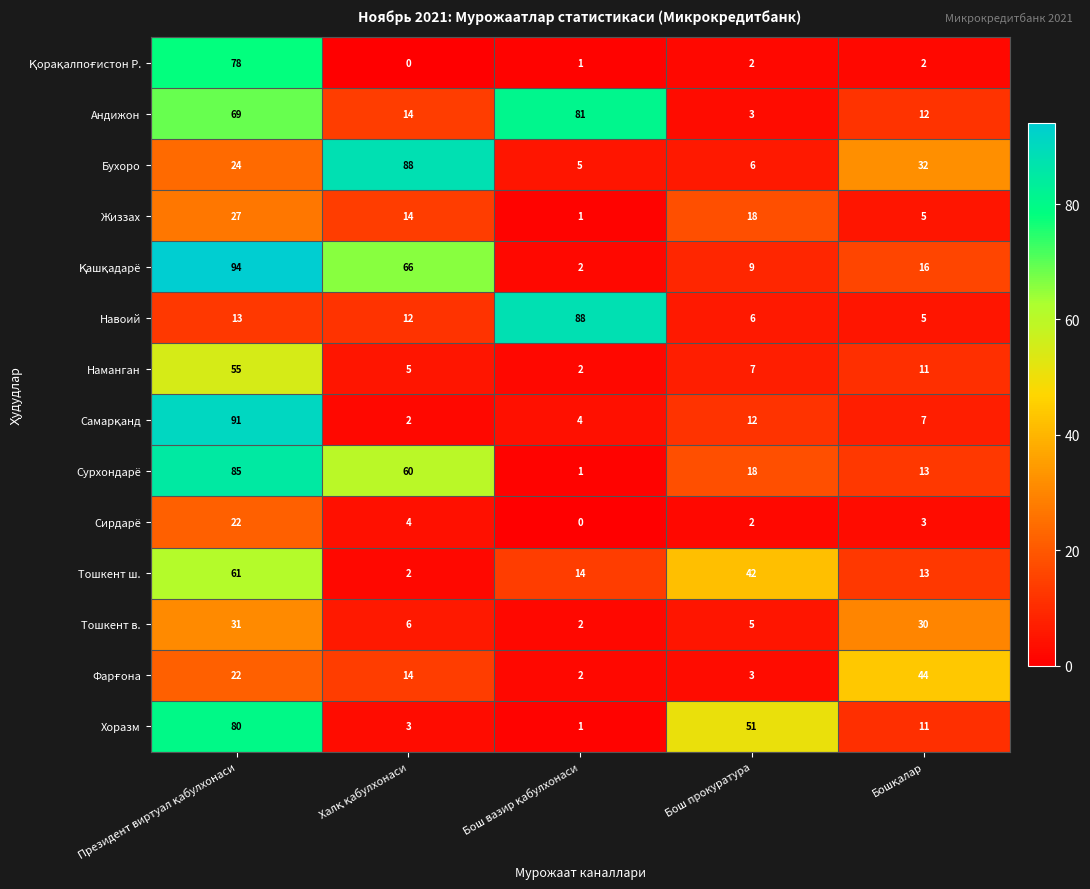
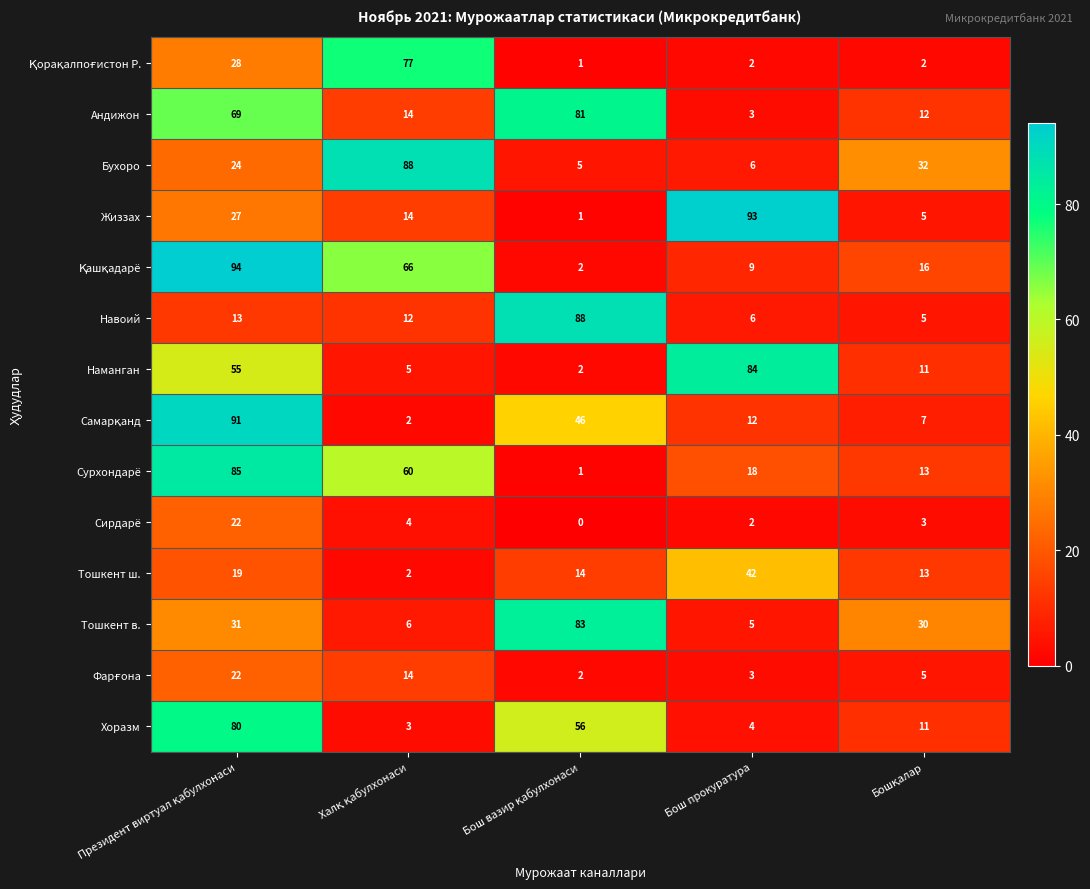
  {
    "Қорақалпоғистон Р.": {
-     "Президент виртуал қабулхонаси": 78,
-     "Халқ қабулхонаси": 0,
+     "Президент виртуал қабулхонаси": 28,
+     "Халқ қабулхонаси": 77,
      "Бош вазир қабулхонаси": 1,
      "Бош прокуратура": 2,
      "Бошқалар": 2
    },
    "Андижон": {
      "Президент виртуал қабулхонаси": 69,
      "Халқ қабулхонаси": 14,
      "Бош вазир қабулхонаси": 81,
      "Бош прокуратура": 3,
      "Бошқалар": 12
    },
    "Бухоро": {
      "Президент виртуал қабулхонаси": 24,
      "Халқ қабулхонаси": 88,
      "Бош вазир қабулхонаси": 5,
      "Бош прокуратура": 6,
      "Бошқалар": 32
    },
    "Жиззах": {
      "Президент виртуал қабулхонаси": 27,
      "Халқ қабулхонаси": 14,
      "Бош вазир қабулхонаси": 1,
-     "Бош прокуратура": 18,
+     "Бош прокуратура": 93,
      "Бошқалар": 5
    },
    "Қашқадарё": {
      "Президент виртуал қабулхонаси": 94,
      "Халқ қабулхонаси": 66,
      "Бош вазир қабулхонаси": 2,
      "Бош прокуратура": 9,
      "Бошқалар": 16
    },
    "Навоий": {
      "Президент виртуал қабулхонаси": 13,
      "Халқ қабулхонаси": 12,
      "Бош вазир қабулхонаси": 88,
      "Бош прокуратура": 6,
      "Бошқалар": 5
    },
    "Наманган": {
      "Президент виртуал қабулхонаси": 55,
      "Халқ қабулхонаси": 5,
      "Бош вазир қабулхонаси": 2,
-     "Бош прокуратура": 7,
+     "Бош прокуратура": 84,
      "Бошқалар": 11
    },
    "Самарқанд": {
      "Президент виртуал қабулхонаси": 91,
      "Халқ қабулхонаси": 2,
-     "Бош вазир қабулхонаси": 4,
+     "Бош вазир қабулхонаси": 46,
      "Бош прокуратура": 12,
      "Бошқалар": 7
    },
    "Сурхондарё": {
      "Президент виртуал қабулхонаси": 85,
      "Халқ қабулхонаси": 60,
      "Бош вазир қабулхонаси": 1,
      "Бош прокуратура": 18,
      "Бошқалар": 13
    },
    "Сирдарё": {
      "Президент виртуал қабулхонаси": 22,
      "Халқ қабулхонаси": 4,
      "Бош вазир қабулхонаси": 0,
      "Бош прокуратура": 2,
      "Бошқалар": 3
    },
    "Тошкент ш.": {
-     "Президент виртуал қабулхонаси": 61,
+     "Президент виртуал қабулхонаси": 19,
      "Халқ қабулхонаси": 2,
      "Бош вазир қабулхонаси": 14,
      "Бош прокуратура": 42,
      "Бошқалар": 13
    },
    "Тошкент в.": {
      "Президент виртуал қабулхонаси": 31,
      "Халқ қабулхонаси": 6,
-     "Бош вазир қабулхонаси": 2,
+     "Бош вазир қабулхонаси": 83,
      "Бош прокуратура": 5,
      "Бошқалар": 30
    },
    "Фарғона": {
      "Президент виртуал қабулхонаси": 22,
      "Халқ қабулхонаси": 14,
      "Бош вазир қабулхонаси": 2,
      "Бош прокуратура": 3,
-     "Бошқалар": 44
+     "Бошқалар": 5
    },
    "Хоразм": {
      "Президент виртуал қабулхонаси": 80,
      "Халқ қабулхонаси": 3,
-     "Бош вазир қабулхонаси": 1,
-     "Бош прокуратура": 51,
+     "Бош вазир қабулхонаси": 56,
+     "Бош прокуратура": 4,
      "Бошқалар": 11
    }
  }
